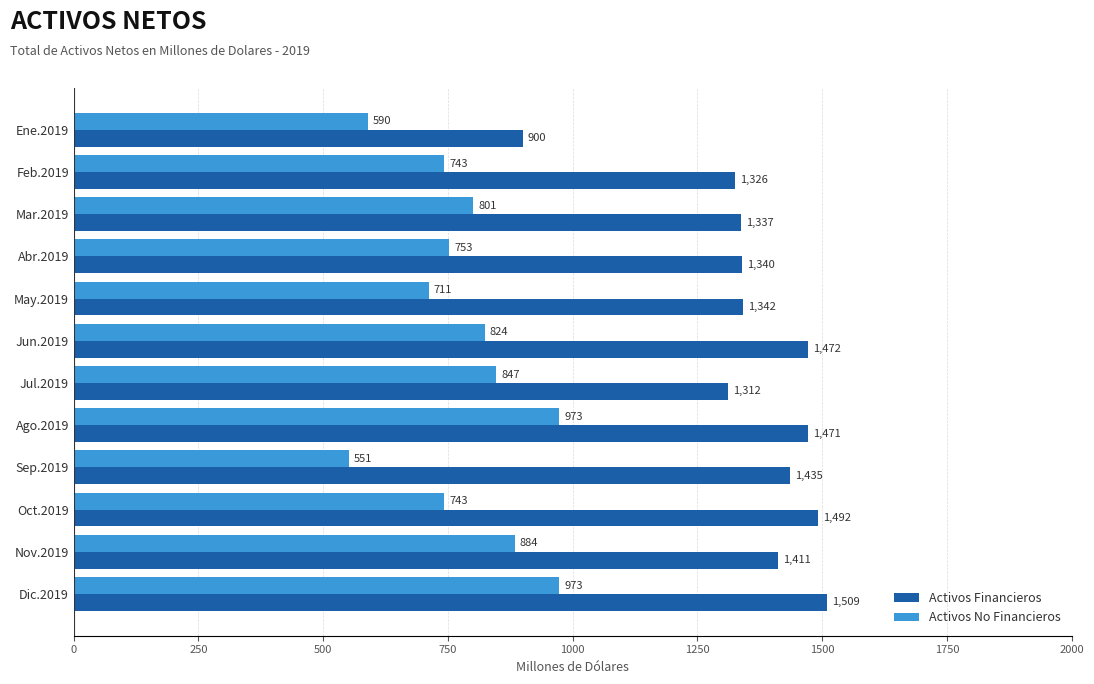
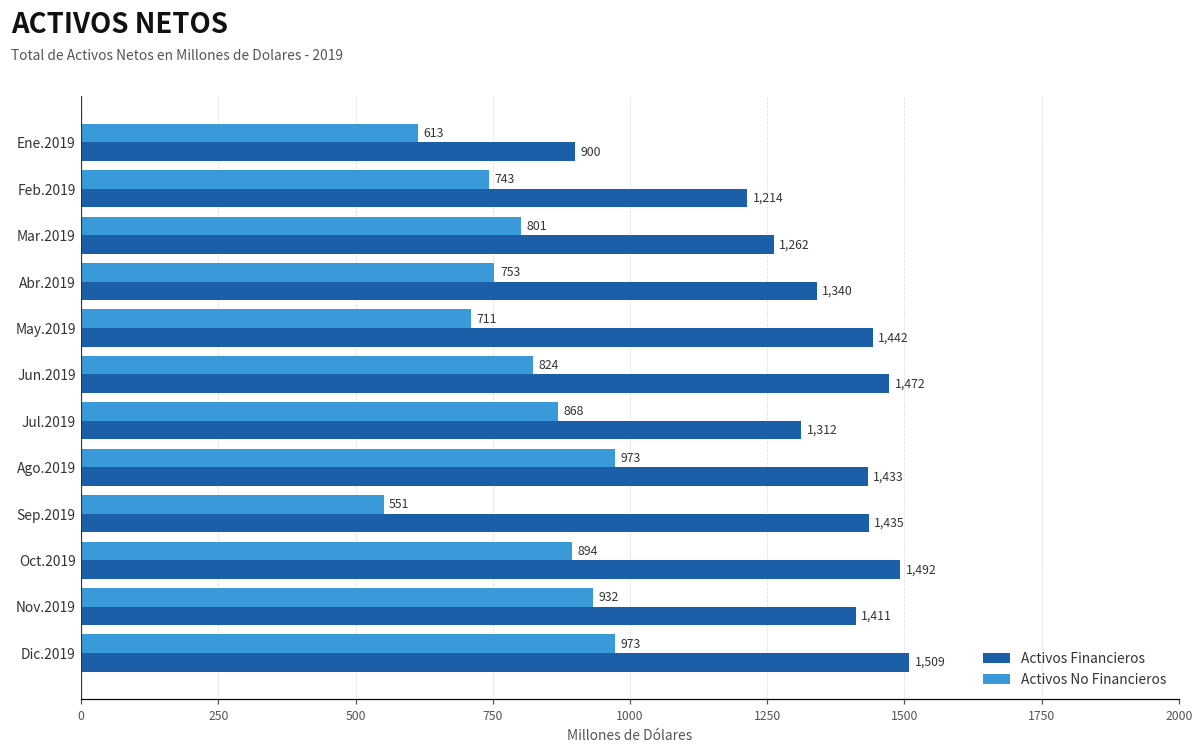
  {
    "Activos Financieros": {
      "Ene.2019": "900",
-     "Feb.2019": "1,326",
-     "Mar.2019": "1,337",
+     "Feb.2019": "1,214",
+     "Mar.2019": "1,262",
      "Abr.2019": "1,340",
-     "May.2019": "1,342",
+     "May.2019": "1,442",
      "Jun.2019": "1,472",
      "Jul.2019": "1,312",
-     "Ago.2019": "1,471",
+     "Ago.2019": "1,433",
      "Sep.2019": "1,435",
      "Oct.2019": "1,492",
      "Nov.2019": "1,411",
      "Dic.2019": "1,509"
    },
    "Activos No Financieros": {
-     "Ene.2019": "590",
+     "Ene.2019": "613",
      "Feb.2019": "743",
      "Mar.2019": "801",
      "Abr.2019": "753",
      "May.2019": "711",
      "Jun.2019": "824",
-     "Jul.2019": "847",
+     "Jul.2019": "868",
      "Ago.2019": "973",
      "Sep.2019": "551",
-     "Oct.2019": "743",
-     "Nov.2019": "884",
+     "Oct.2019": "894",
+     "Nov.2019": "932",
      "Dic.2019": "973"
    }
  }
